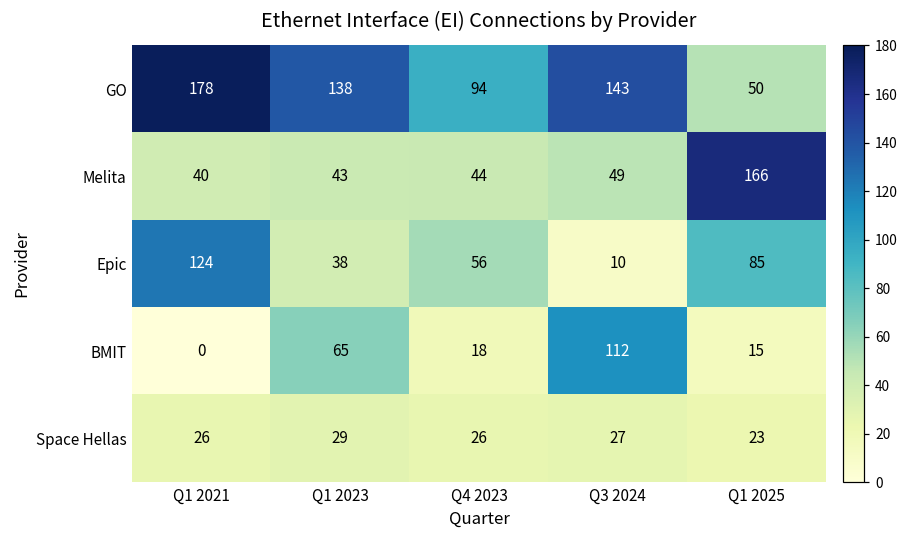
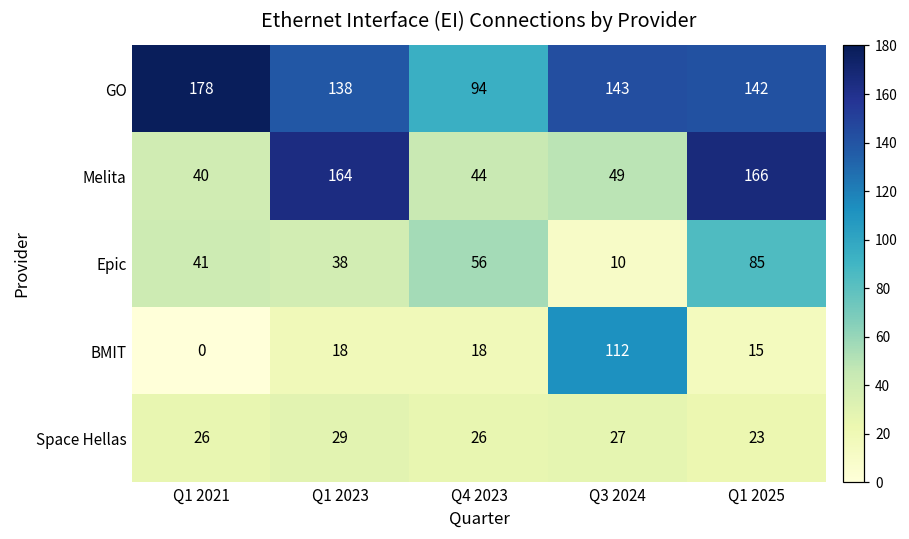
  {
    "GO": {
      "Q1 2021": 178,
      "Q1 2023": 138,
      "Q4 2023": 94,
      "Q3 2024": 143,
-     "Q1 2025": 50
+     "Q1 2025": 142
    },
    "Melita": {
      "Q1 2021": 40,
-     "Q1 2023": 43,
+     "Q1 2023": 164,
      "Q4 2023": 44,
      "Q3 2024": 49,
      "Q1 2025": 166
    },
    "Epic": {
-     "Q1 2021": 124,
+     "Q1 2021": 41,
      "Q1 2023": 38,
      "Q4 2023": 56,
      "Q3 2024": 10,
      "Q1 2025": 85
    },
    "BMIT": {
      "Q1 2021": 0,
-     "Q1 2023": 65,
+     "Q1 2023": 18,
      "Q4 2023": 18,
      "Q3 2024": 112,
      "Q1 2025": 15
    },
    "Space Hellas": {
      "Q1 2021": 26,
      "Q1 2023": 29,
      "Q4 2023": 26,
      "Q3 2024": 27,
      "Q1 2025": 23
    }
  }
